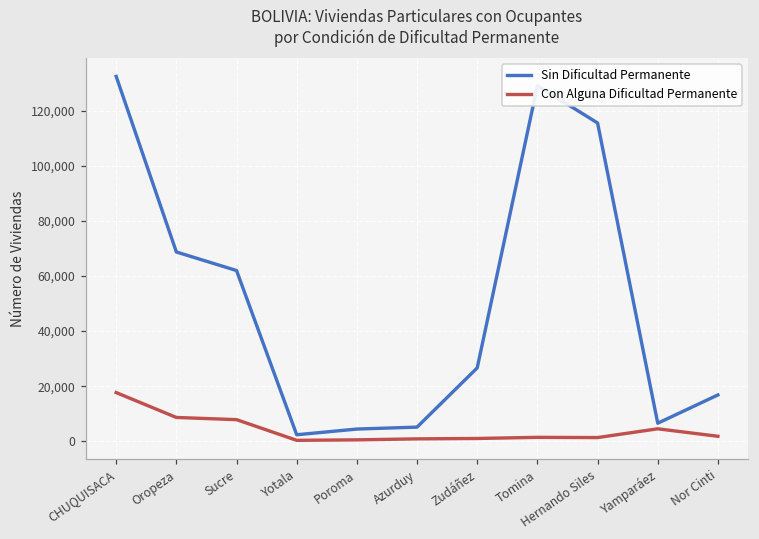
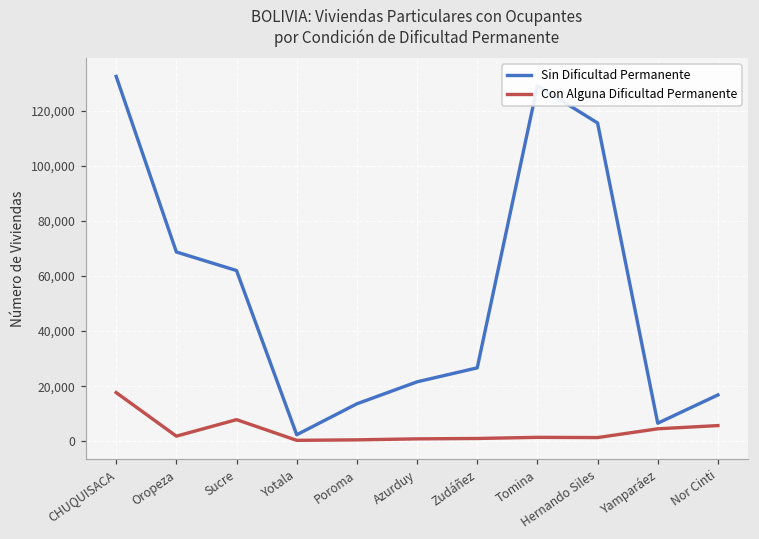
  {
    "Sin Dificultad Permanente": {
      "CHUQUISACA": "133,000",
      "Oropeza": "69,000",
      "Sucre": "62,000",
      "Yotala": "2,000",
-     "Poroma": "4,000",
-     "Azurduy": "5,000",
+     "Poroma": "14,000",
+     "Azurduy": "22,000",
      "Zudáñez": "27,000",
      "Hernando Siles": "116,000",
      "Yamparáez": "7,000",
      "Nor Cinti": "17,000"
    },
    "Con Alguna Dificultad Permanente": {
      "CHUQUISACA": "18,000",
-     "Oropeza": "9,000",
+     "Oropeza": "2,000",
      "Sucre": "8,000",
      "Yotala": "0",
      "Poroma": "0",
      "Azurduy": "1,000",
      "Zudáñez": "1,000",
      "Tomina": "1,000",
      "Hernando Siles": "1,000",
      "Yamparáez": "5,000",
-     "Nor Cinti": "2,000"
+     "Nor Cinti": "6,000"
    }
  }
